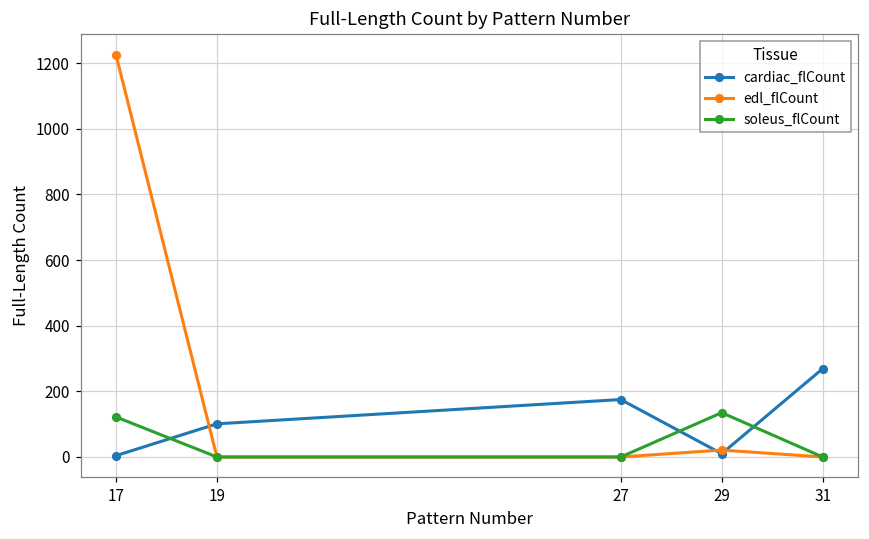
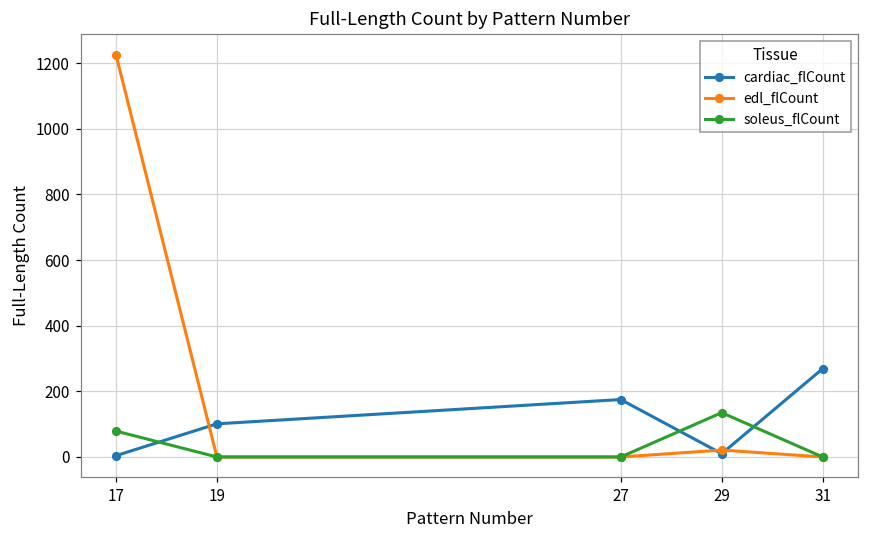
  {
    "cardiac_flCount": {
      "17": 0,
      "19": 100,
      "27": 180,
      "29": 10,
      "31": 270
    },
    "edl_flCount": {
      "17": 1230,
      "29": 20
    },
    "soleus_flCount": {
-     "17": 120,
+     "17": 80,
      "29": 140
    }
  }
